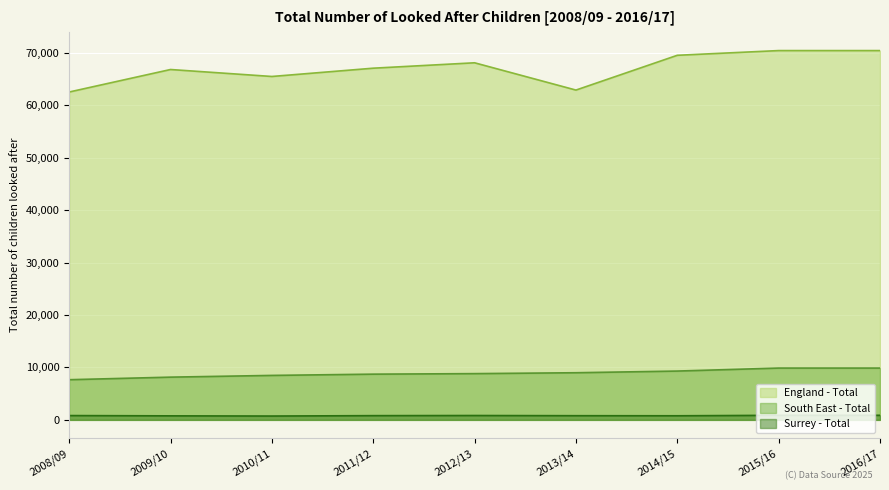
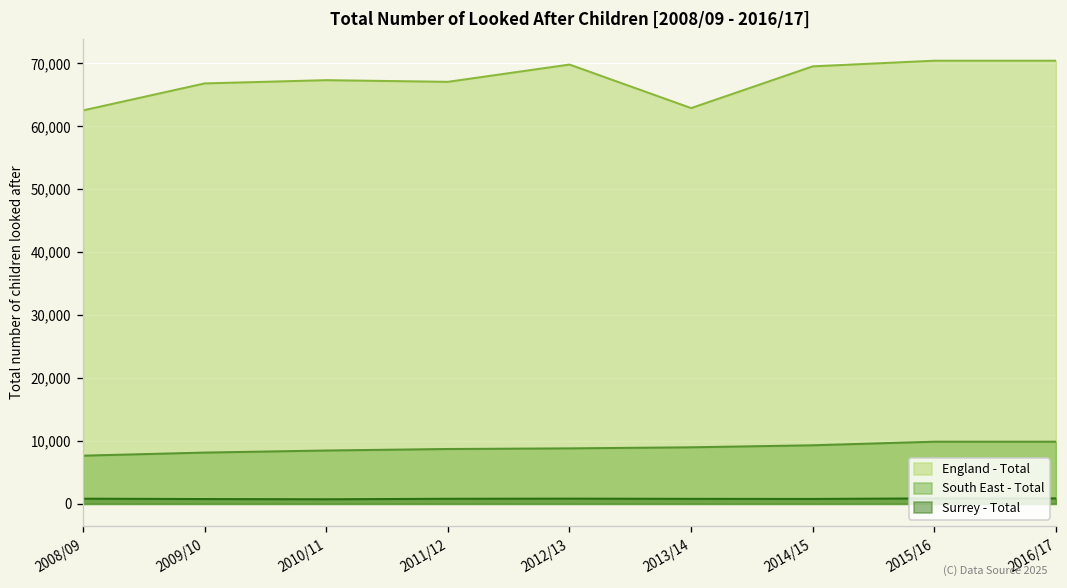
  {
    "England - Total": {
      "2008/09": "63,000",
      "2009/10": "67,000",
-     "2010/11": "66,000",
+     "2010/11": "67,000",
      "2011/12": "67,000",
-     "2012/13": "68,000",
+     "2012/13": "70,000",
      "2013/14": "63,000",
      "2014/15": "70,000",
      "2015/16": "70,000",
      "2016/17": "70,000"
    }
  }
